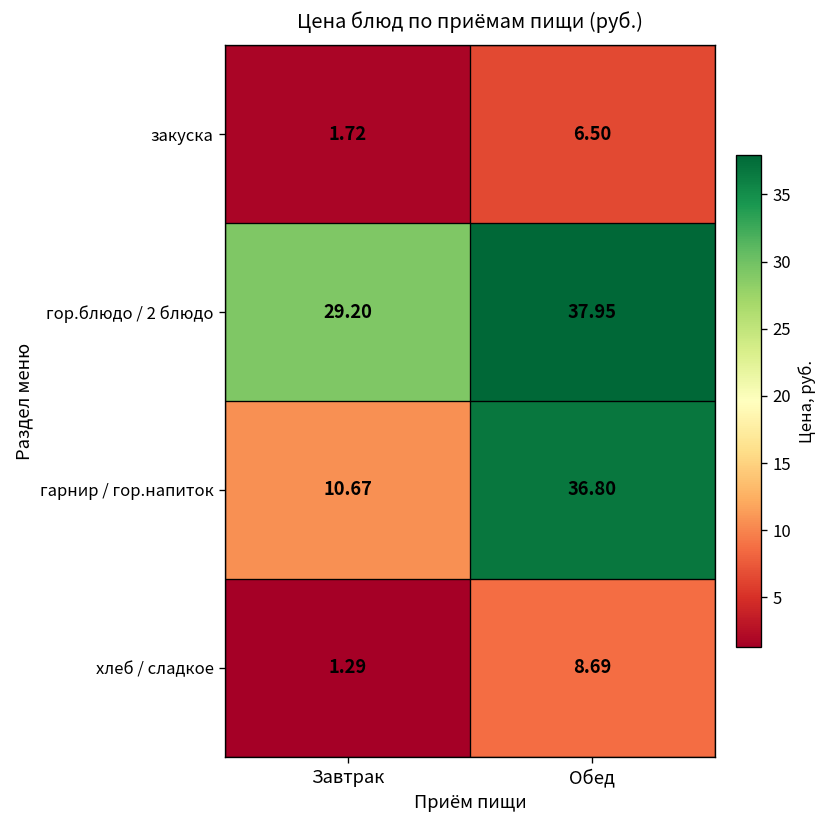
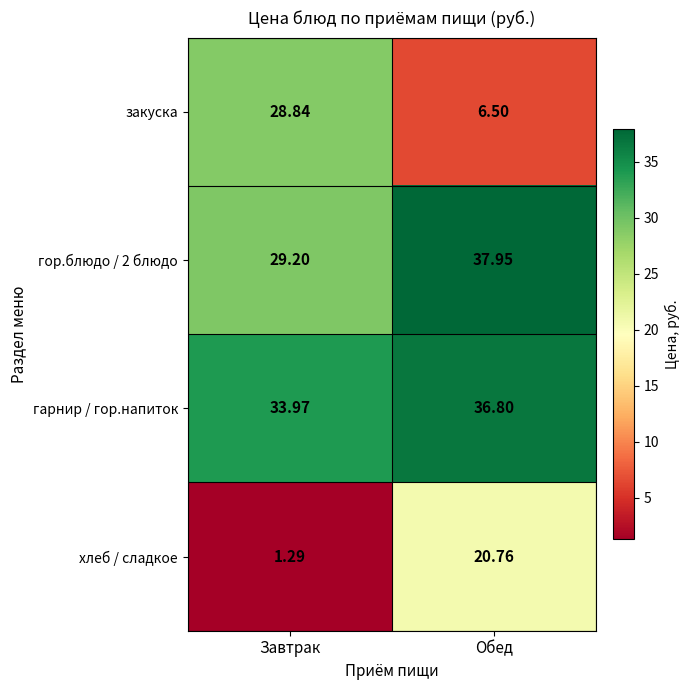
  {
    "закуска": {
-     "Завтрак": 1.72,
+     "Завтрак": 28.84,
      "Обед": 6.50
    },
    "гор.блюдо / 2 блюдо": {
      "Завтрак": 29.20,
      "Обед": 37.95
    },
    "гарнир / гор.напиток": {
-     "Завтрак": 10.67,
+     "Завтрак": 33.97,
      "Обед": 36.80
    },
    "хлеб / сладкое": {
      "Завтрак": 1.29,
-     "Обед": 8.69
+     "Обед": 20.76
    }
  }
